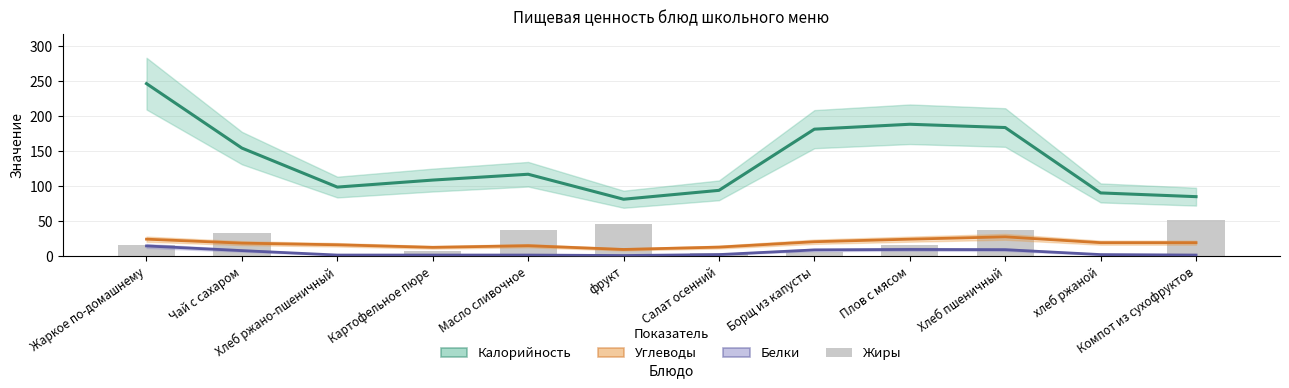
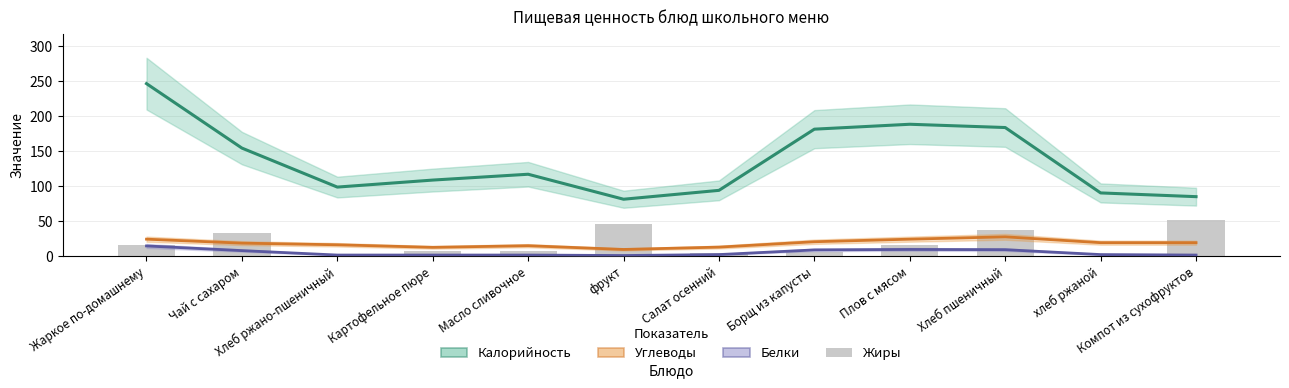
  {
    "Жиры": {
      "Жаркое по-домашнему": 20,
      "Чай с сахаром": 30,
      "Хлеб ржано-пшеничный": 0,
      "Картофельное пюре": 10,
-     "Масло сливочное": 40,
+     "Масло сливочное": 10,
      "фрукт": 50,
      "Салат осенний": 0,
      "Борщ из капусты": 10,
      "Плов с мясом": 20,
      "Хлеб пшеничный": 40,
      "Компот из сухофруктов": 50
    }
  }
